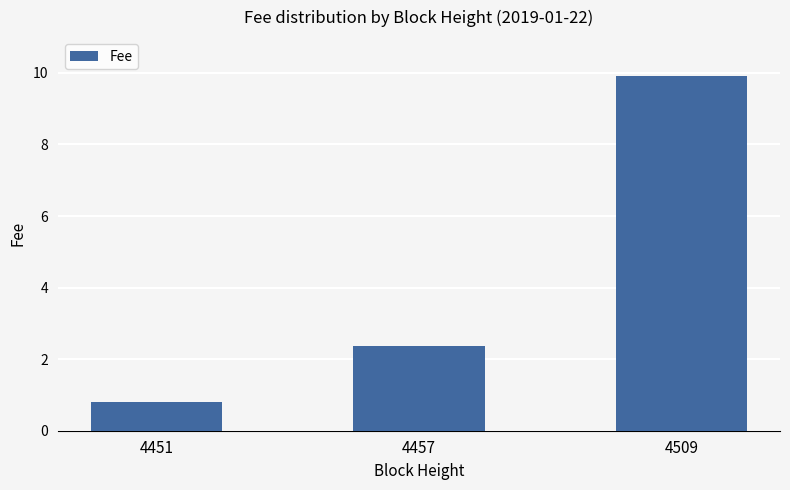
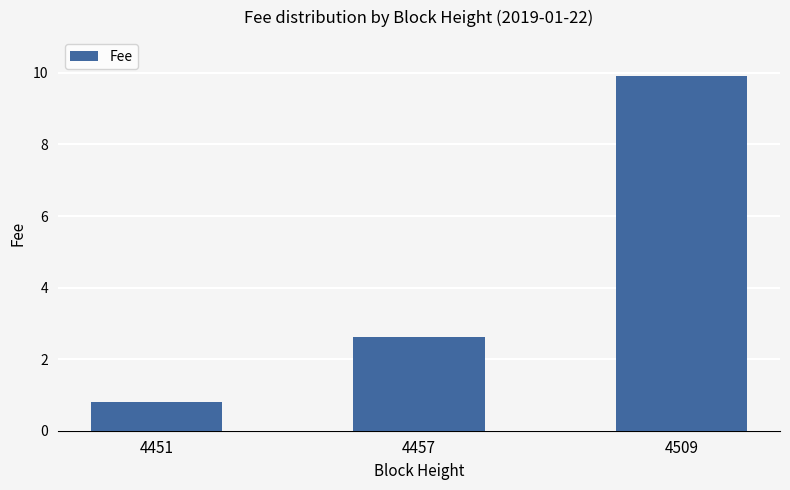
  {
    "4451": 0.8,
-   "4457": 2.4,
+   "4457": 2.6,
    "4509": 9.9
  }
